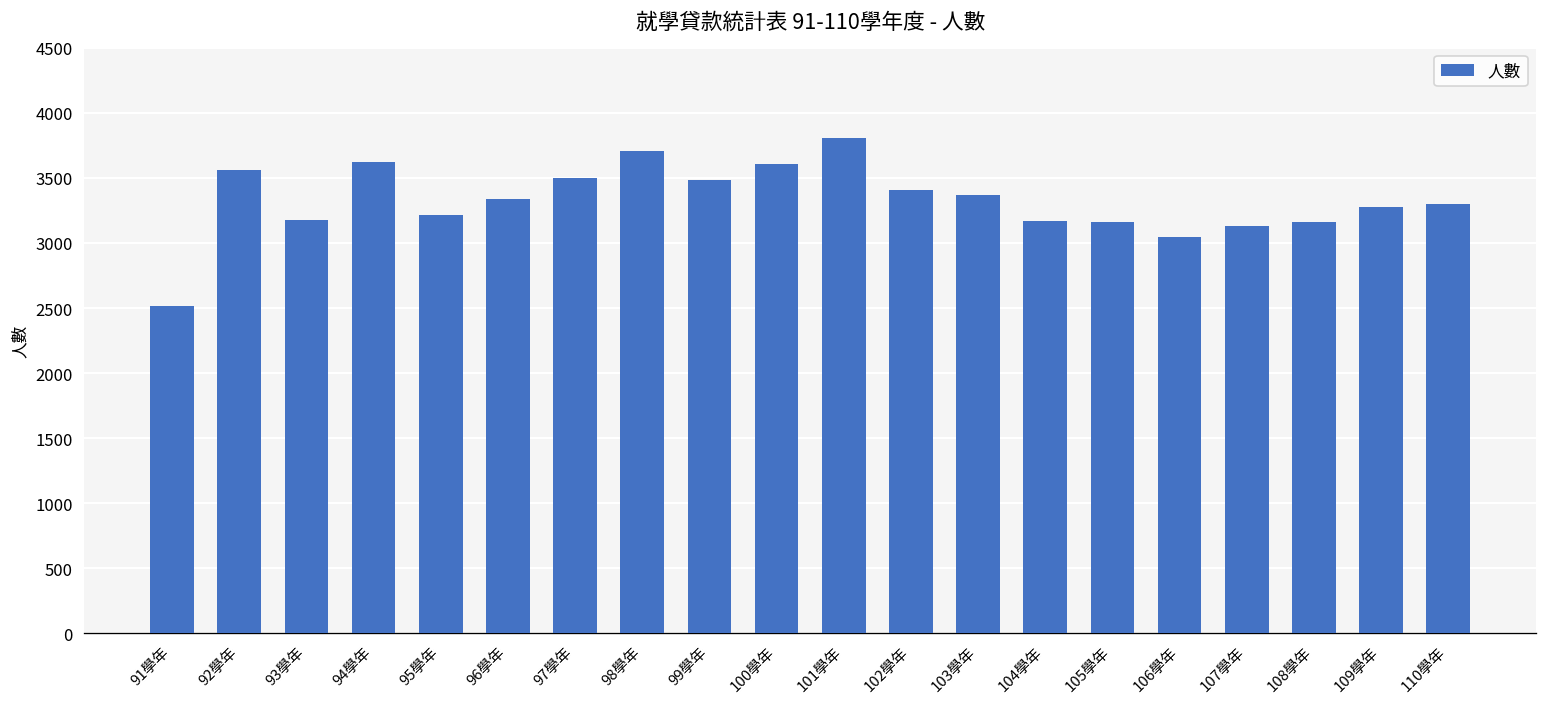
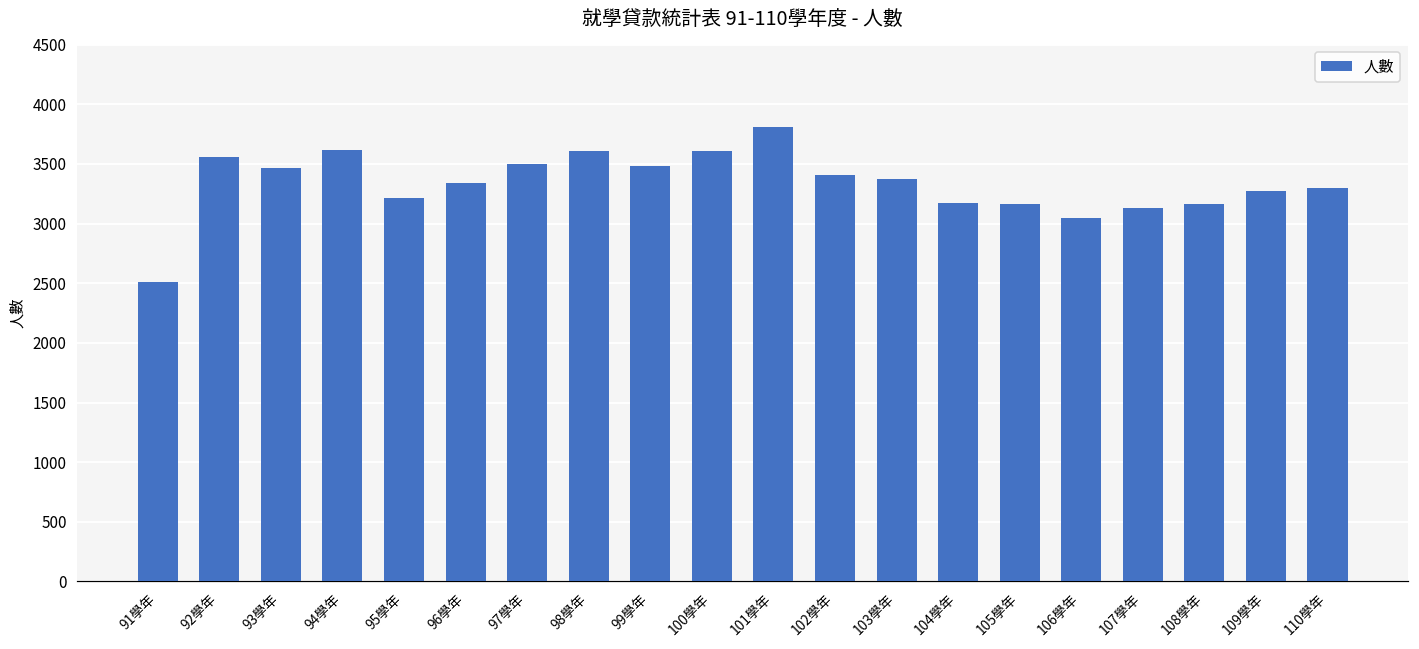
  {
    "91學年": 2510,
    "92學年": 3560,
-   "93學年": 3180,
+   "93學年": 3460,
    "94學年": 3620,
    "95學年": 3210,
    "96學年": 3340,
    "97學年": 3500,
-   "98學年": 3700,
+   "98學年": 3610,
    "99學年": 3480,
    "100學年": 3610,
    "101學年": 3810,
    "102學年": 3410,
    "103學年": 3370,
    "104學年": 3170,
    "105學年": 3160,
    "106學年": 3050,
    "107學年": 3130,
    "108學年": 3160,
    "109學年": 3270,
    "110學年": 3300
  }
